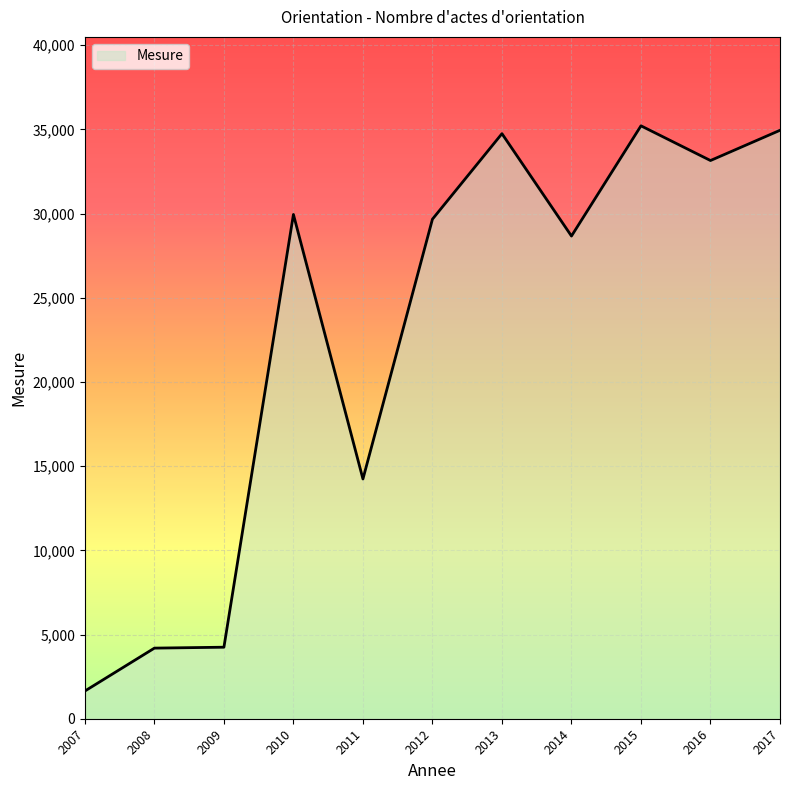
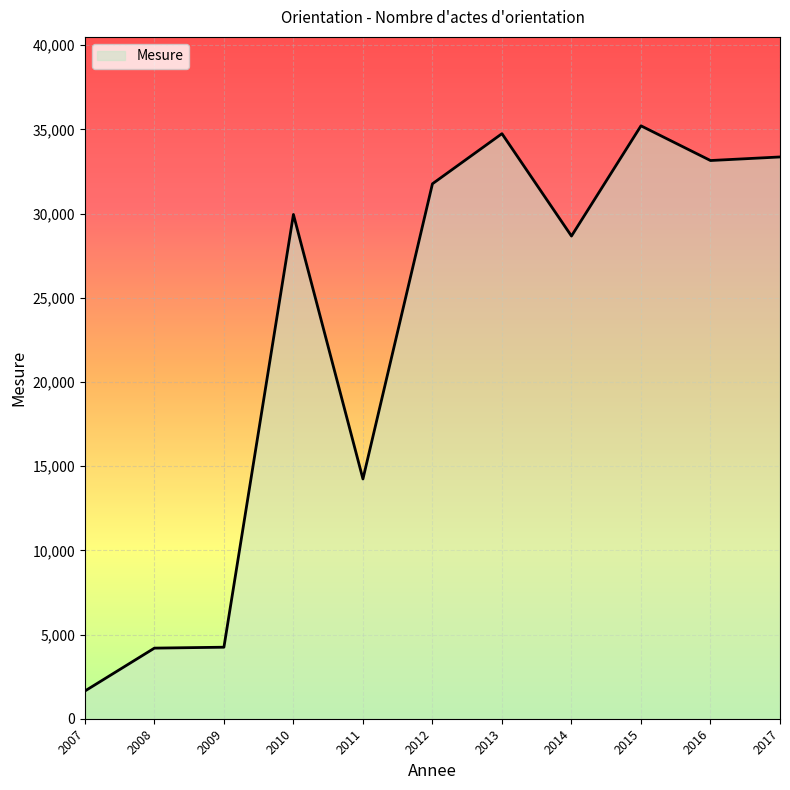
  {
    "2007": "1,600",
    "2008": "4,200",
    "2009": "4,200",
    "2010": "29,900",
    "2011": "14,200",
-   "2012": "29,700",
+   "2012": "31,800",
    "2013": "34,700",
    "2014": "28,700",
    "2015": "35,200",
    "2016": "33,100",
-   "2017": "34,900"
+   "2017": "33,400"
  }
